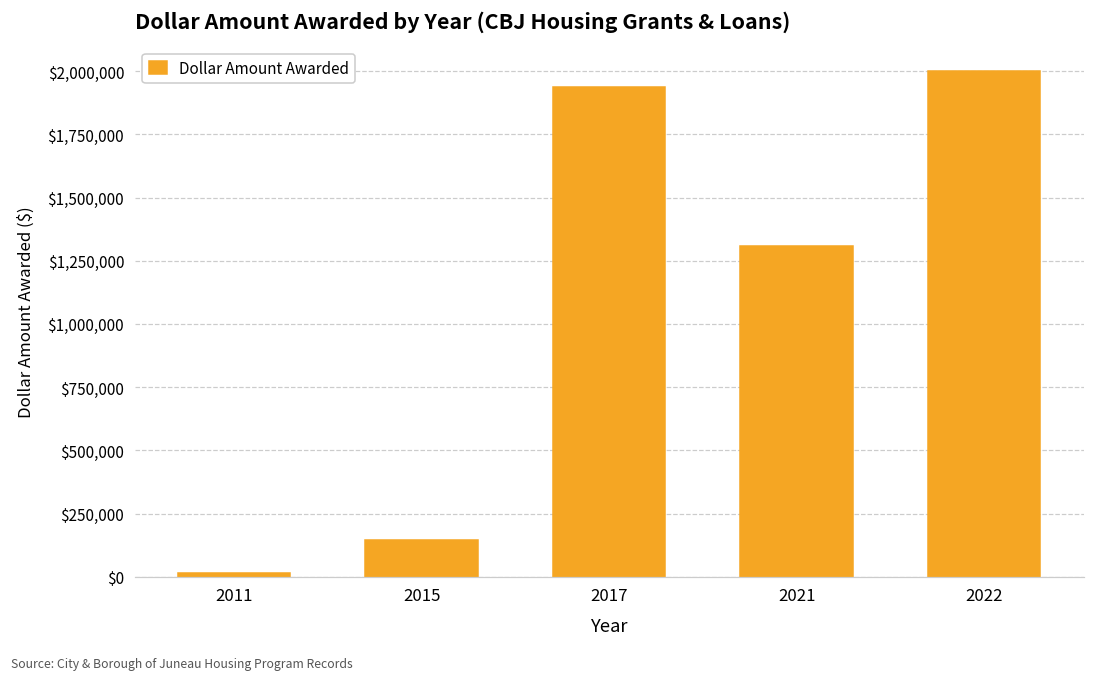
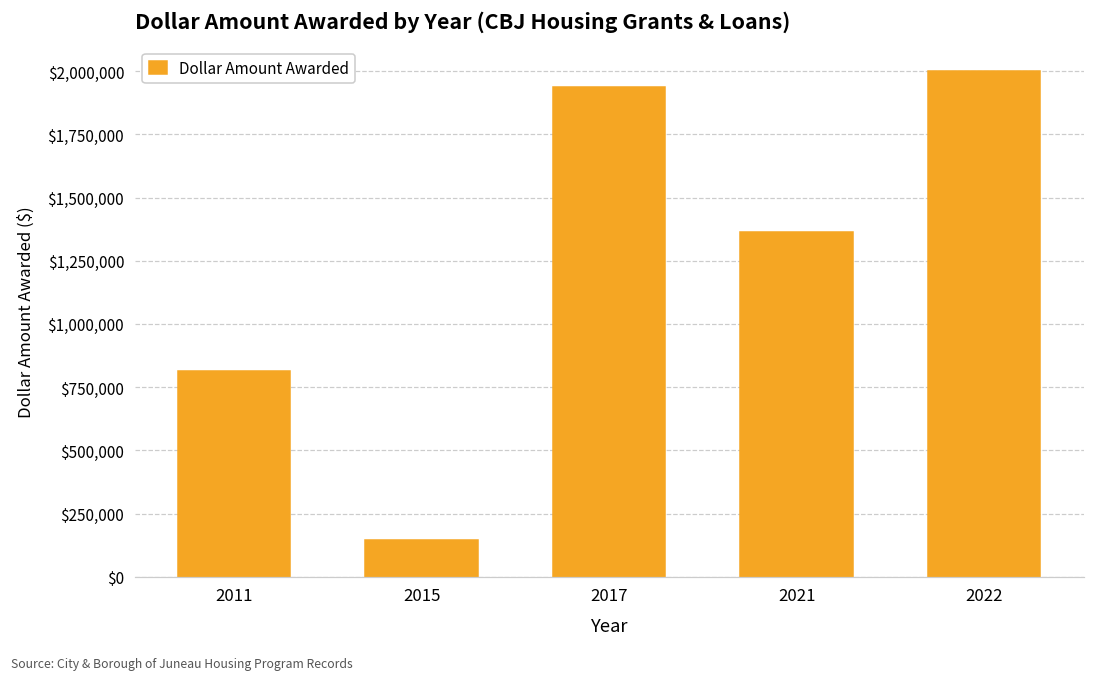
  {
-   "2011": "$10,000",
+   "2011": "$810,000",
    "2015": "$140,000",
    "2017": "$1,940,000",
-   "2021": "$1,310,000",
+   "2021": "$1,360,000",
    "2022": "$2,000,000"
  }
